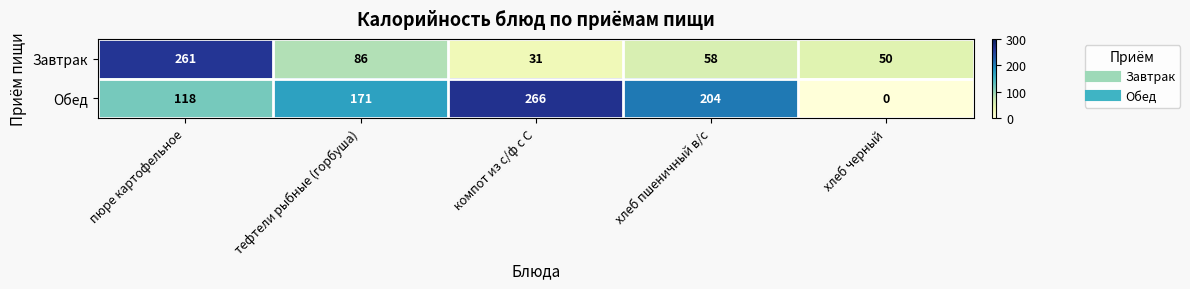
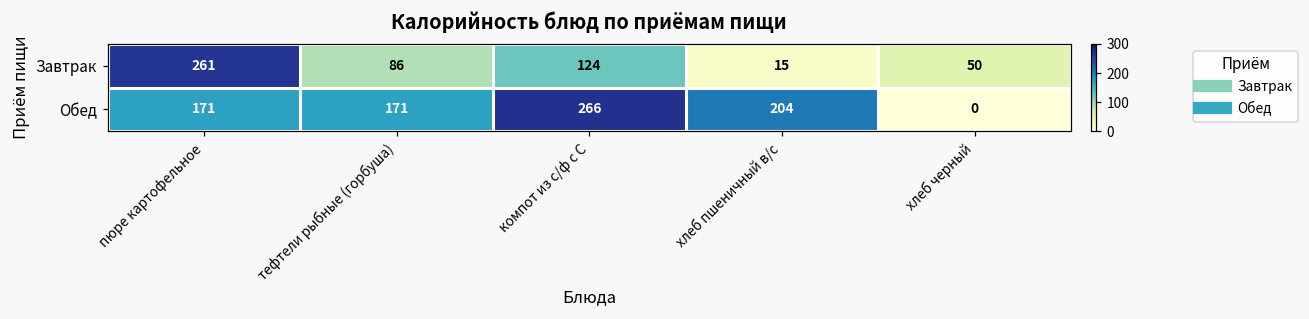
  {
    "Завтрак": {
      "пюре картофельное": 261,
      "тефтели рыбные (горбуша)": 86,
-     "компот из с/ф с С": 31,
-     "хлеб пшеничный в/с": 58,
+     "компот из с/ф с С": 124,
+     "хлеб пшеничный в/с": 15,
      "хлеб черный": 50
    },
    "Обед": {
-     "пюре картофельное": 118,
+     "пюре картофельное": 171,
      "тефтели рыбные (горбуша)": 171,
      "компот из с/ф с С": 266,
      "хлеб пшеничный в/с": 204,
      "хлеб черный": 0
    }
  }
